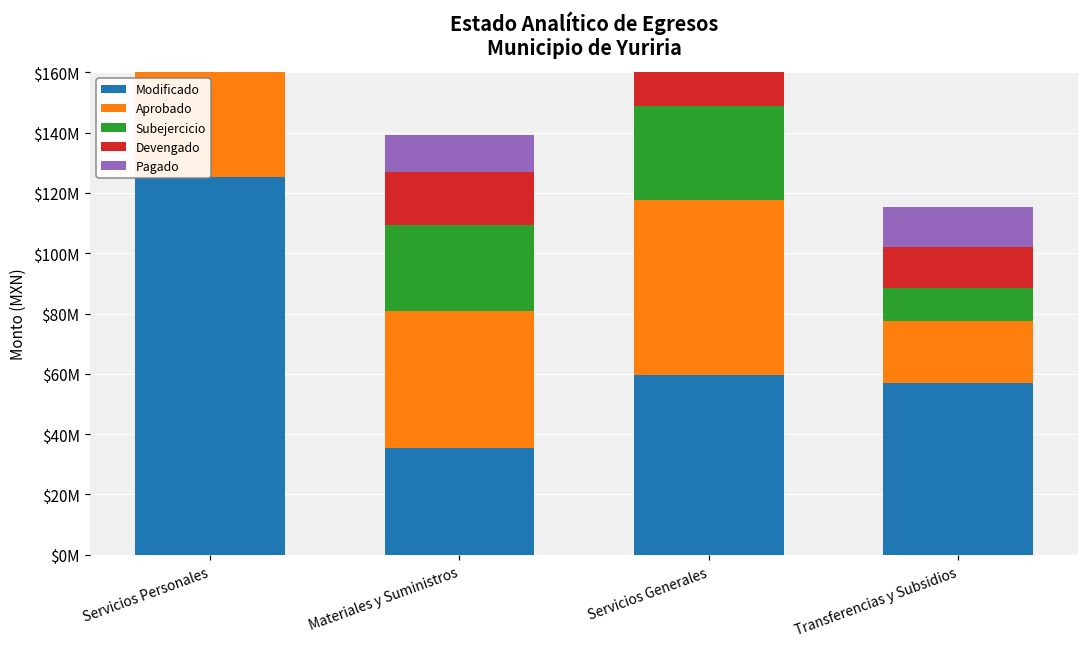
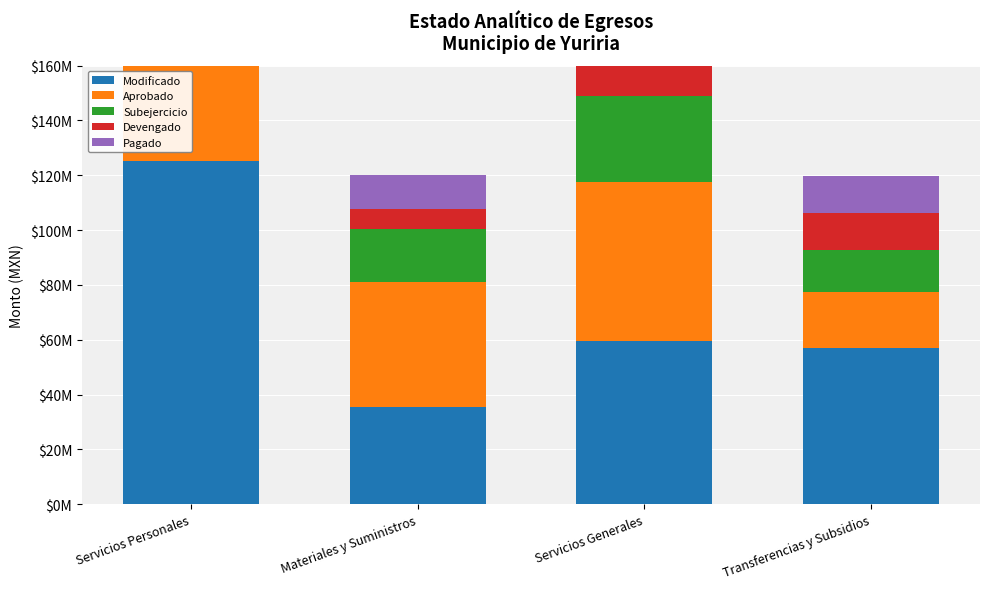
  {
    "Modificado": {
      "Servicios Personales": "$125000000",
      "Materiales y Suministros": "$35000000",
      "Servicios Generales": "$60000000",
      "Transferencias y Subsidios": "$57000000"
    },
    "Aprobado": {
      "Materiales y Suministros": "$46000000",
      "Servicios Generales": "$58000000",
      "Transferencias y Subsidios": "$21000000"
    },
    "Subejercicio": {
-     "Materiales y Suministros": "$28000000",
+     "Materiales y Suministros": "$20000000",
      "Servicios Generales": "$31000000",
-     "Transferencias y Subsidios": "$11000000"
+     "Transferencias y Subsidios": "$15000000"
    },
    "Devengado": {
-     "Materiales y Suministros": "$18000000",
+     "Materiales y Suministros": "$7000000",
      "Transferencias y Subsidios": "$14000000"
    },
    "Pagado": {
      "Materiales y Suministros": "$12000000",
      "Transferencias y Subsidios": "$14000000"
    }
  }
